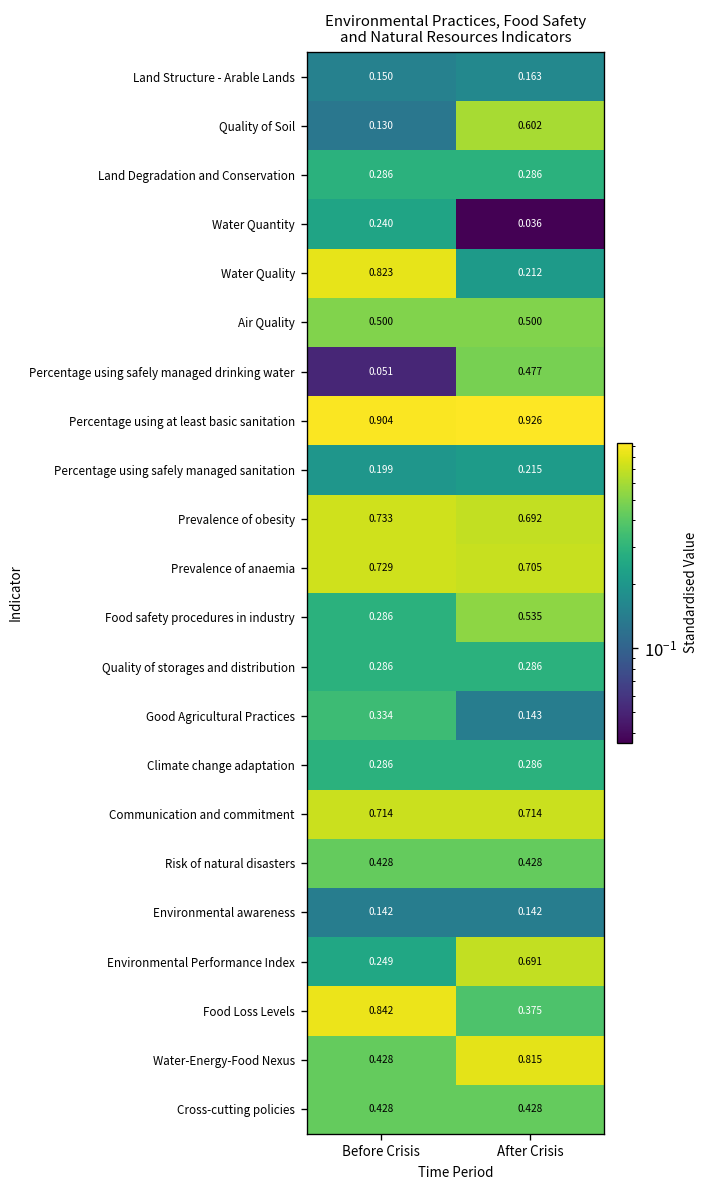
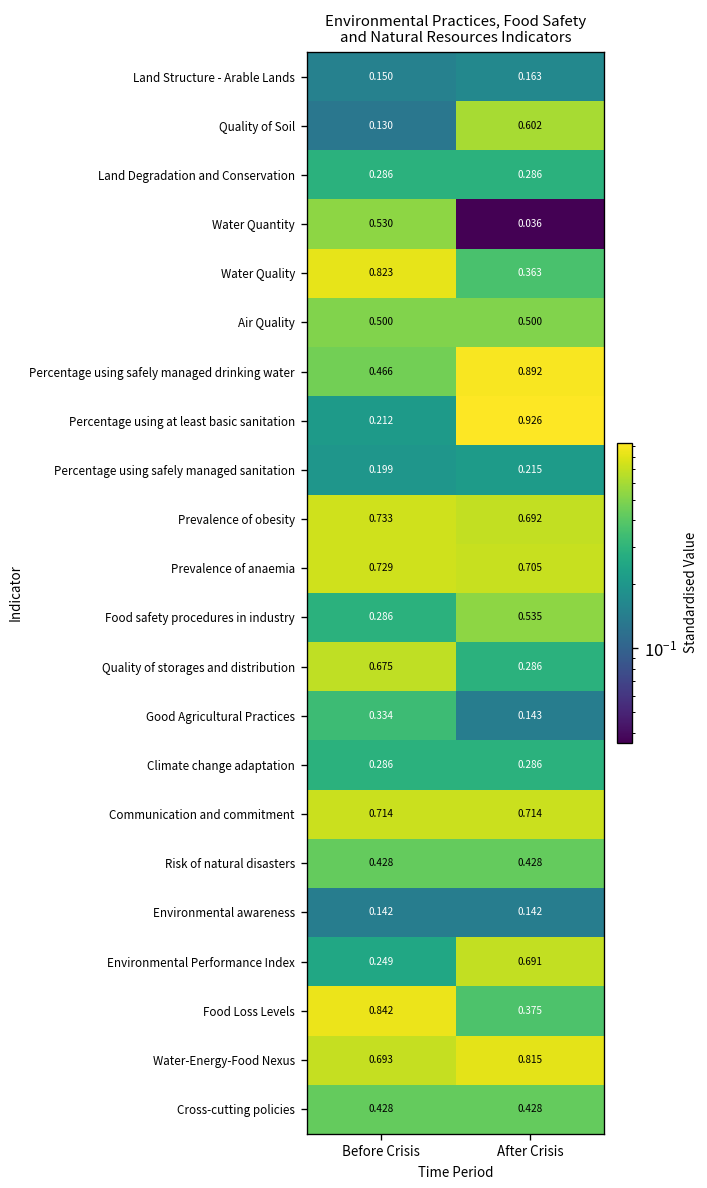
  {
    "Land Structure - Arable Lands": {
      "Before Crisis": 0.150,
      "After Crisis": 0.163
    },
    "Quality of Soil": {
      "Before Crisis": 0.130,
      "After Crisis": 0.602
    },
    "Land Degradation and Conservation": {
      "Before Crisis": 0.286,
      "After Crisis": 0.286
    },
    "Water Quantity": {
-     "Before Crisis": 0.240,
+     "Before Crisis": 0.530,
      "After Crisis": 0.036
    },
    "Water Quality": {
      "Before Crisis": 0.823,
-     "After Crisis": 0.212
+     "After Crisis": 0.363
    },
    "Air Quality": {
      "Before Crisis": 0.500,
      "After Crisis": 0.500
    },
    "Percentage using safely managed drinking water": {
-     "Before Crisis": 0.051,
-     "After Crisis": 0.477
+     "Before Crisis": 0.466,
+     "After Crisis": 0.892
    },
    "Percentage using at least basic sanitation": {
-     "Before Crisis": 0.904,
+     "Before Crisis": 0.212,
      "After Crisis": 0.926
    },
    "Percentage using safely managed sanitation": {
      "Before Crisis": 0.199,
      "After Crisis": 0.215
    },
    "Prevalence of obesity": {
      "Before Crisis": 0.733,
      "After Crisis": 0.692
    },
    "Prevalence of anaemia": {
      "Before Crisis": 0.729,
      "After Crisis": 0.705
    },
    "Food safety procedures in industry": {
      "Before Crisis": 0.286,
      "After Crisis": 0.535
    },
    "Quality of storages and distribution": {
-     "Before Crisis": 0.286,
+     "Before Crisis": 0.675,
      "After Crisis": 0.286
    },
    "Good Agricultural Practices": {
      "Before Crisis": 0.334,
      "After Crisis": 0.143
    },
    "Climate change adaptation": {
      "Before Crisis": 0.286,
      "After Crisis": 0.286
    },
    "Communication and commitment": {
      "Before Crisis": 0.714,
      "After Crisis": 0.714
    },
    "Risk of natural disasters": {
      "Before Crisis": 0.428,
      "After Crisis": 0.428
    },
    "Environmental awareness": {
      "Before Crisis": 0.142,
      "After Crisis": 0.142
    },
    "Environmental Performance Index": {
      "Before Crisis": 0.249,
      "After Crisis": 0.691
    },
    "Food Loss Levels": {
      "Before Crisis": 0.842,
      "After Crisis": 0.375
    },
    "Water-Energy-Food Nexus": {
-     "Before Crisis": 0.428,
+     "Before Crisis": 0.693,
      "After Crisis": 0.815
    },
    "Cross-cutting policies": {
      "Before Crisis": 0.428,
      "After Crisis": 0.428
    }
  }
